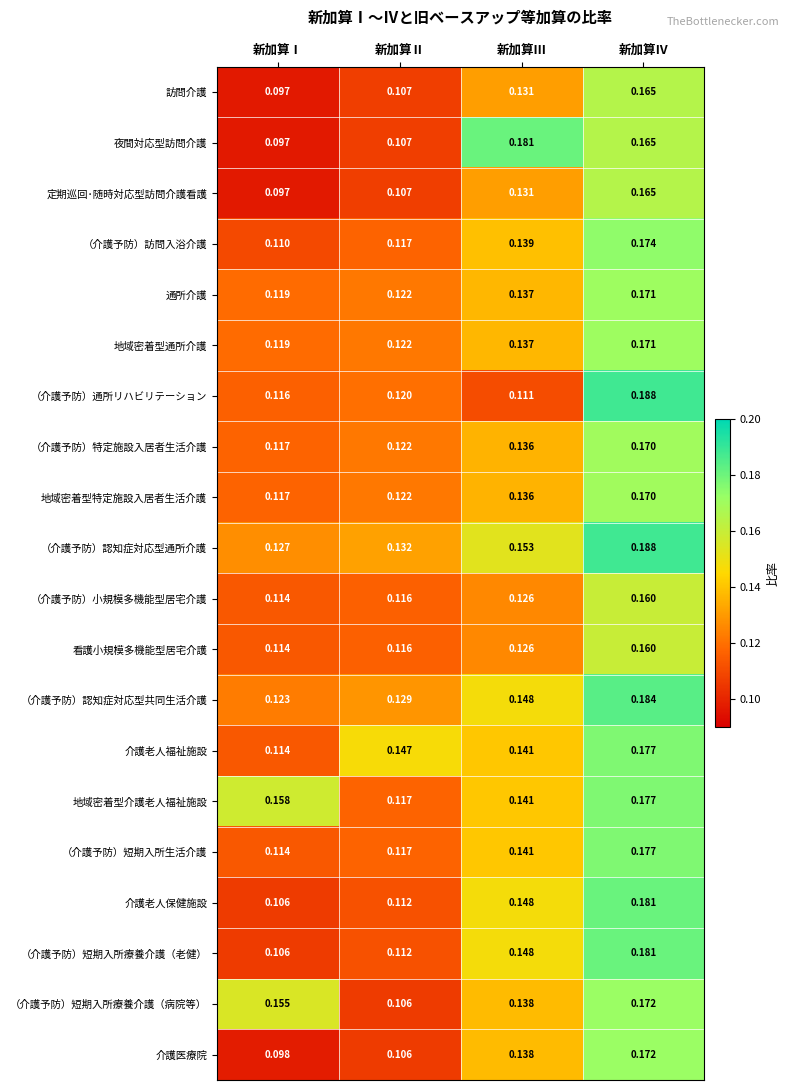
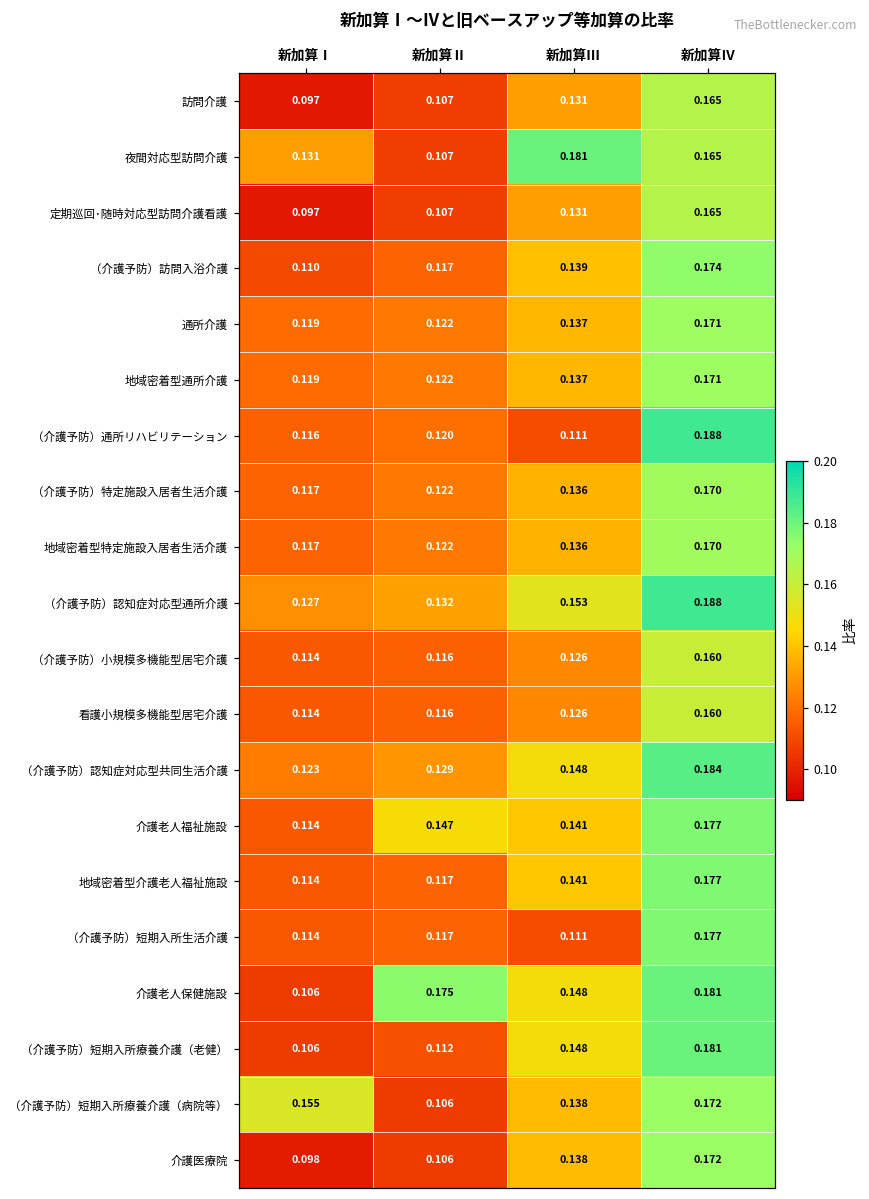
  {
    "訪問介護": {
      "新加算Ⅰ": 0.097,
      "新加算Ⅱ": 0.107,
      "新加算Ⅲ": 0.131,
      "新加算Ⅳ": 0.165
    },
    "夜間対応型訪問介護": {
-     "新加算Ⅰ": 0.097,
+     "新加算Ⅰ": 0.131,
      "新加算Ⅱ": 0.107,
      "新加算Ⅲ": 0.181,
      "新加算Ⅳ": 0.165
    },
    "定期巡回･随時対応型訪問介護看護": {
      "新加算Ⅰ": 0.097,
      "新加算Ⅱ": 0.107,
      "新加算Ⅲ": 0.131,
      "新加算Ⅳ": 0.165
    },
    "（介護予防）訪問入浴介護": {
      "新加算Ⅰ": 0.110,
      "新加算Ⅱ": 0.117,
      "新加算Ⅲ": 0.139,
      "新加算Ⅳ": 0.174
    },
    "通所介護": {
      "新加算Ⅰ": 0.119,
      "新加算Ⅱ": 0.122,
      "新加算Ⅲ": 0.137,
      "新加算Ⅳ": 0.171
    },
    "地域密着型通所介護": {
      "新加算Ⅰ": 0.119,
      "新加算Ⅱ": 0.122,
      "新加算Ⅲ": 0.137,
      "新加算Ⅳ": 0.171
    },
    "（介護予防）通所リハビリテーション": {
      "新加算Ⅰ": 0.116,
      "新加算Ⅱ": 0.120,
      "新加算Ⅲ": 0.111,
      "新加算Ⅳ": 0.188
    },
    "（介護予防）特定施設入居者生活介護": {
      "新加算Ⅰ": 0.117,
      "新加算Ⅱ": 0.122,
      "新加算Ⅲ": 0.136,
      "新加算Ⅳ": 0.170
    },
    "地域密着型特定施設入居者生活介護": {
      "新加算Ⅰ": 0.117,
      "新加算Ⅱ": 0.122,
      "新加算Ⅲ": 0.136,
      "新加算Ⅳ": 0.170
    },
    "（介護予防）認知症対応型通所介護": {
      "新加算Ⅰ": 0.127,
      "新加算Ⅱ": 0.132,
      "新加算Ⅲ": 0.153,
      "新加算Ⅳ": 0.188
    },
    "（介護予防）小規模多機能型居宅介護": {
      "新加算Ⅰ": 0.114,
      "新加算Ⅱ": 0.116,
      "新加算Ⅲ": 0.126,
      "新加算Ⅳ": 0.160
    },
    "看護小規模多機能型居宅介護": {
      "新加算Ⅰ": 0.114,
      "新加算Ⅱ": 0.116,
      "新加算Ⅲ": 0.126,
      "新加算Ⅳ": 0.160
    },
    "（介護予防）認知症対応型共同生活介護": {
      "新加算Ⅰ": 0.123,
      "新加算Ⅱ": 0.129,
      "新加算Ⅲ": 0.148,
      "新加算Ⅳ": 0.184
    },
    "介護老人福祉施設": {
      "新加算Ⅰ": 0.114,
      "新加算Ⅱ": 0.147,
      "新加算Ⅲ": 0.141,
      "新加算Ⅳ": 0.177
    },
    "地域密着型介護老人福祉施設": {
-     "新加算Ⅰ": 0.158,
+     "新加算Ⅰ": 0.114,
      "新加算Ⅱ": 0.117,
      "新加算Ⅲ": 0.141,
      "新加算Ⅳ": 0.177
    },
    "（介護予防）短期入所生活介護": {
      "新加算Ⅰ": 0.114,
      "新加算Ⅱ": 0.117,
-     "新加算Ⅲ": 0.141,
+     "新加算Ⅲ": 0.111,
      "新加算Ⅳ": 0.177
    },
    "介護老人保健施設": {
      "新加算Ⅰ": 0.106,
-     "新加算Ⅱ": 0.112,
+     "新加算Ⅱ": 0.175,
      "新加算Ⅲ": 0.148,
      "新加算Ⅳ": 0.181
    },
    "（介護予防）短期入所療養介護（老健）": {
      "新加算Ⅰ": 0.106,
      "新加算Ⅱ": 0.112,
      "新加算Ⅲ": 0.148,
      "新加算Ⅳ": 0.181
    },
    "（介護予防）短期入所療養介護（病院等）": {
      "新加算Ⅰ": 0.155,
      "新加算Ⅱ": 0.106,
      "新加算Ⅲ": 0.138,
      "新加算Ⅳ": 0.172
    },
    "介護医療院": {
      "新加算Ⅰ": 0.098,
      "新加算Ⅱ": 0.106,
      "新加算Ⅲ": 0.138,
      "新加算Ⅳ": 0.172
    }
  }
